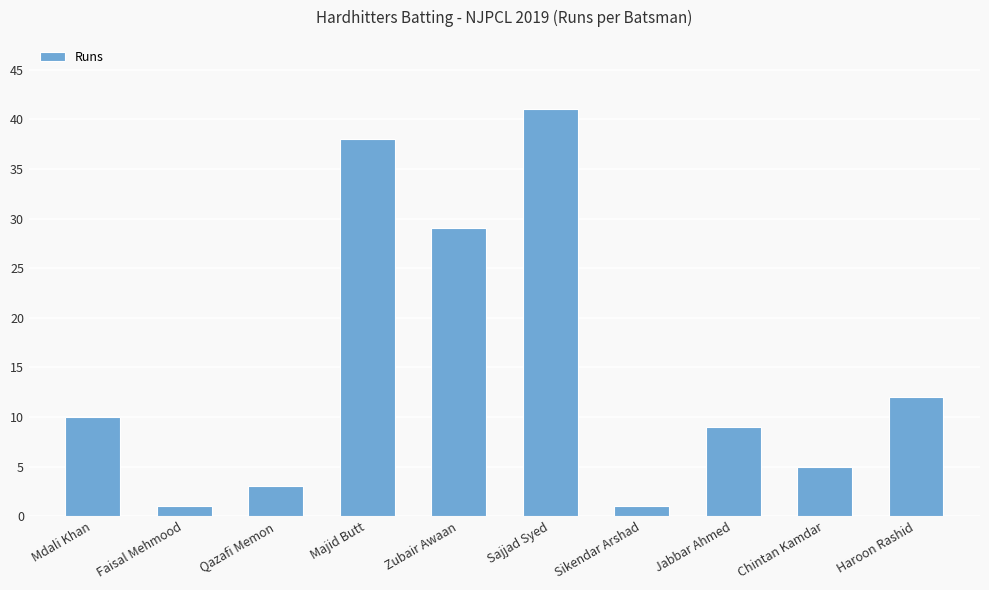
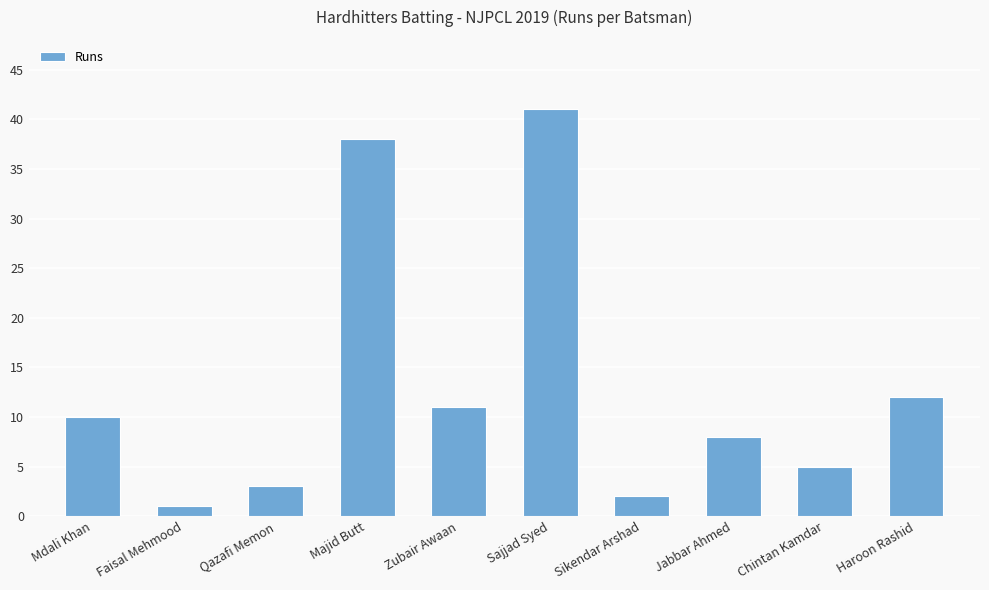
  {
    "Mdali Khan": 10,
    "Faisal Mehmood": 1,
    "Qazafi Memon": 3,
    "Majid Butt": 38,
-   "Zubair Awaan": 29,
+   "Zubair Awaan": 11,
    "Sajjad Syed": 41,
-   "Sikendar Arshad": 1,
-   "Jabbar Ahmed": 9,
+   "Sikendar Arshad": 2,
+   "Jabbar Ahmed": 8,
    "Chintan Kamdar": 5,
    "Haroon Rashid": 12
  }
